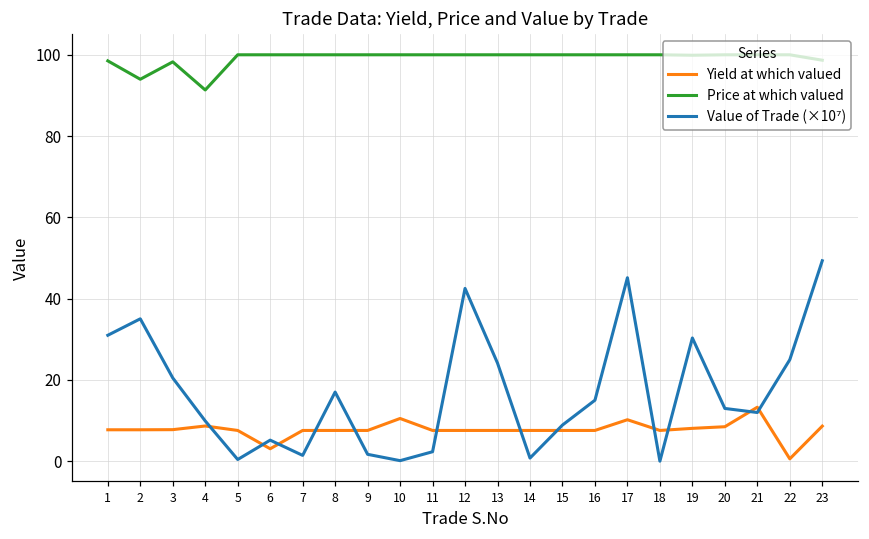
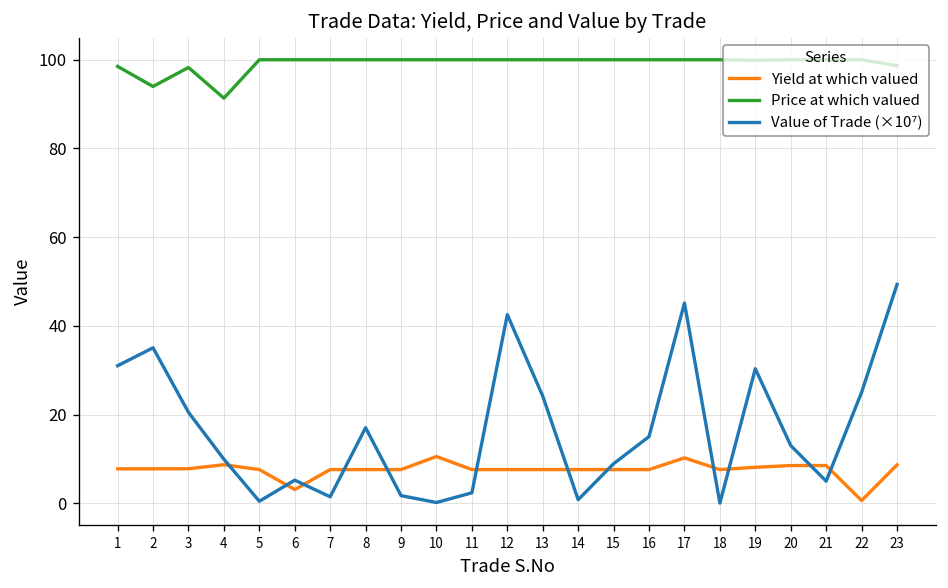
  {
    "Yield at which valued": {
      "1": 8,
      "2": 8,
      "3": 8,
      "4": 9,
      "5": 8,
      "6": 3,
      "7": 8,
      "8": 8,
      "9": 8,
      "10": 11,
      "11": 8,
      "12": 8,
      "13": 8,
      "14": 8,
      "15": 8,
      "16": 8,
      "17": 10,
      "18": 8,
      "19": 8,
      "20": 9,
-     "21": 13,
+     "21": 9,
      "22": 1,
      "23": 9
    },
    "Price at which valued": {
      "1": 98,
      "2": 94,
      "3": 98,
      "4": 91,
      "5": 100,
      "6": 100,
      "7": 100,
      "8": 100,
      "9": 100,
      "10": 100,
      "11": 100,
      "12": 100,
      "13": 100,
      "14": 100,
      "15": 100,
      "16": 100,
      "17": 100,
      "18": 100
    },
    "Value of Trade (×10⁷)": {
      "1": 31,
      "2": 35,
      "3": 21,
      "4": 10,
      "5": 0,
      "6": 5,
      "7": 1,
      "8": 17,
      "9": 2,
      "10": 0,
      "11": 2,
      "12": 43,
      "13": 24,
      "14": 1,
      "15": 9,
      "16": 15,
      "17": 45,
      "18": 0,
      "19": 30,
      "20": 13,
-     "21": 12,
+     "21": 5,
      "22": 25,
      "23": 49
    }
  }
